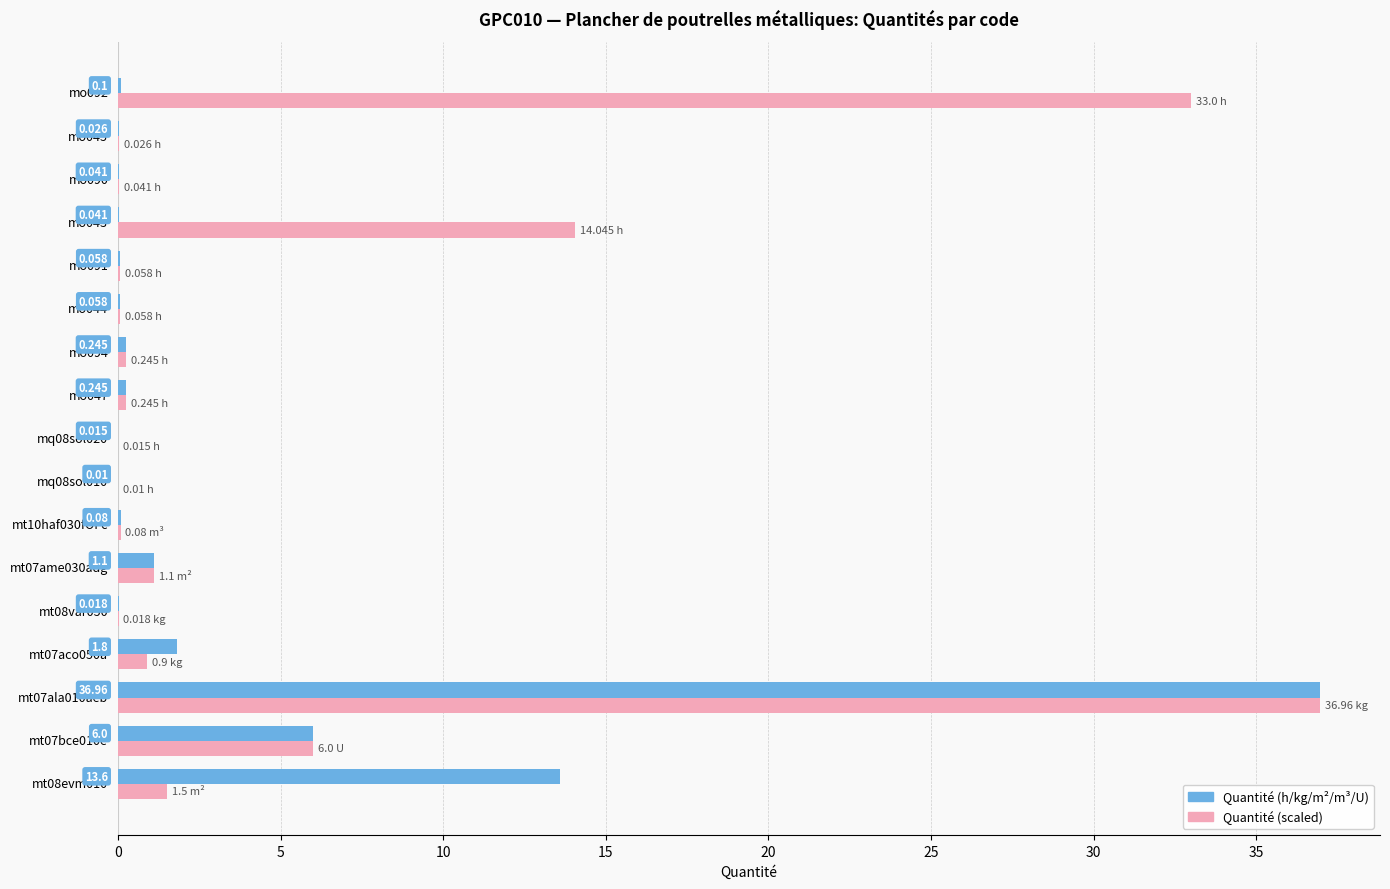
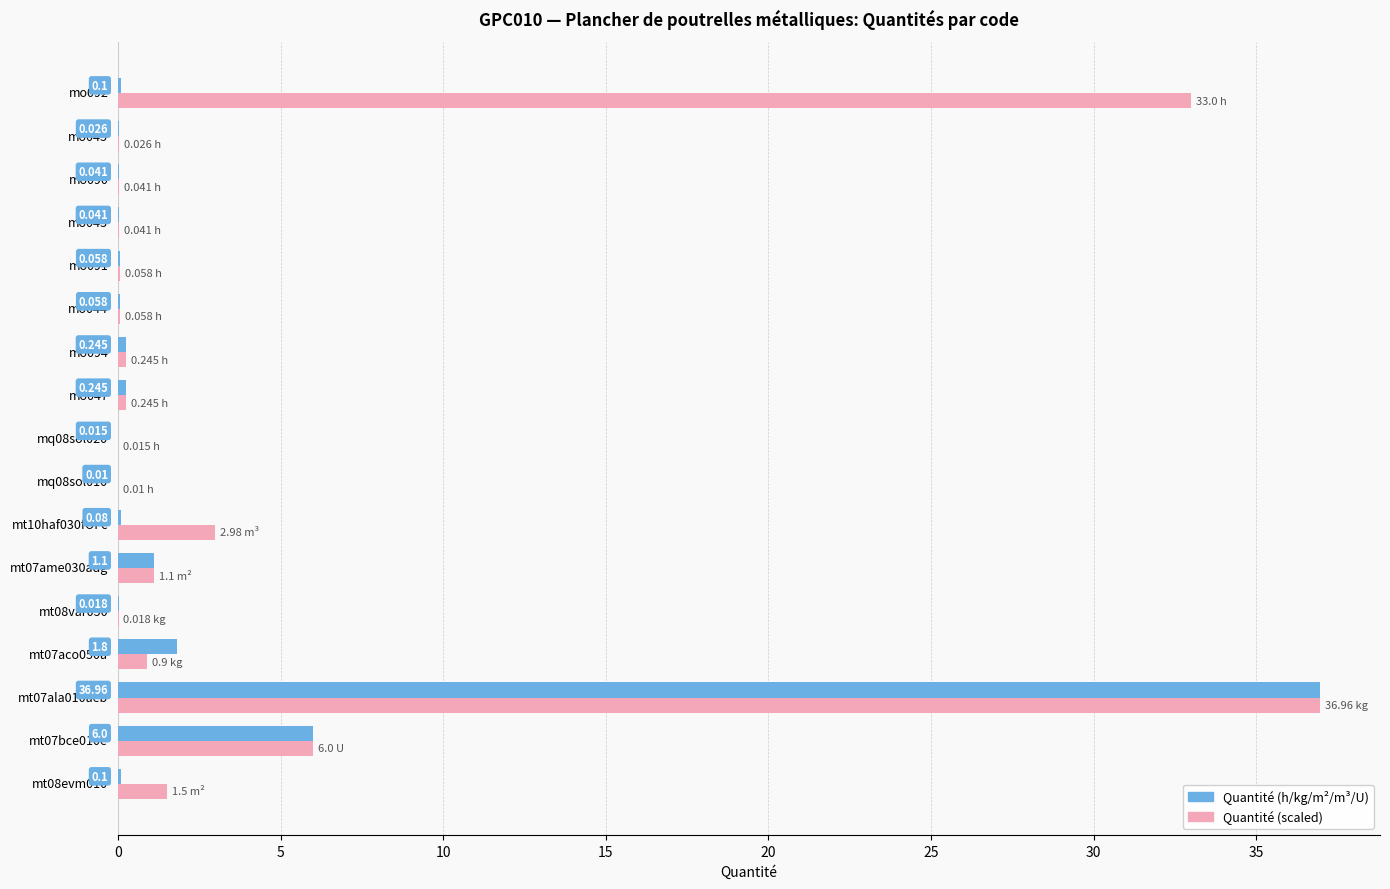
  {
    "Quantité (h/kg/m²/m³/U)": {
-     "mt08evm010": 13.6
+     "mt08evm010": 0.1
    },
    "Quantité (scaled)": {
      "mo092": 33.0,
      "mo045": 0.026,
      "mo090": 0.041,
-     "mo043": 14.045,
+     "mo043": 0.041,
      "mo091": 0.058,
      "mo044": 0.058,
      "mo094": 0.245,
      "mo047": 0.245,
      "mq08sol020": 0.015,
      "mq08sol010": 0.01,
-     "mt10haf030fOFc": 0.08,
+     "mt10haf030fOFc": 2.98,
      "mt07ame030adg": 1.1,
      "mt08var050": 0.018,
      "mt07aco050a": 0.9,
      "mt07ala010aeb": 36.96,
      "mt07bce010e": 6.0,
      "mt08evm010": 1.5
    }
  }
